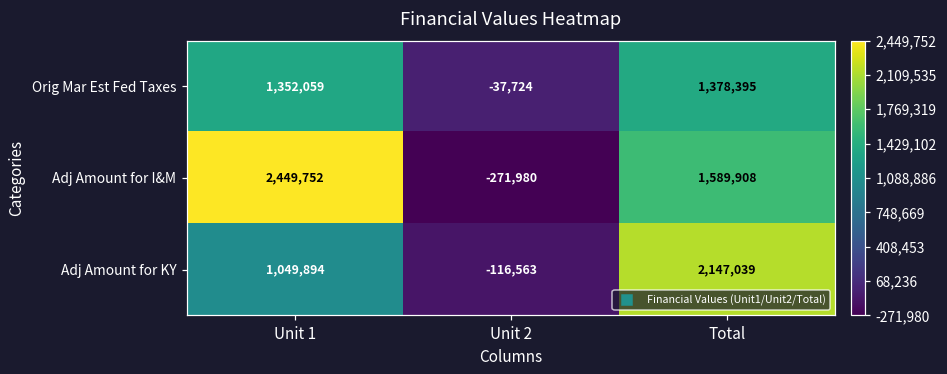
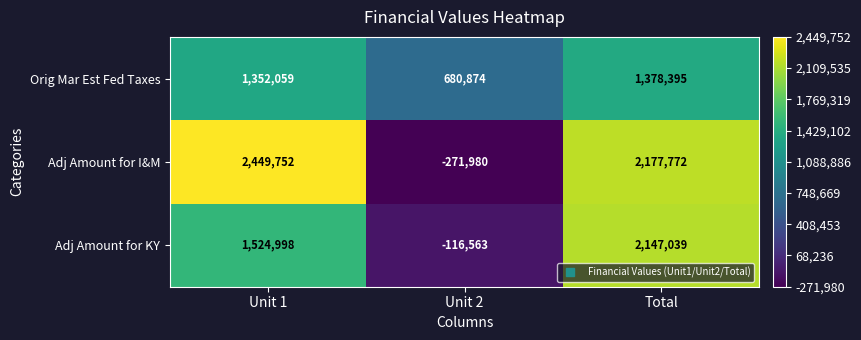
  {
    "Orig Mar Est Fed Taxes": {
      "Unit 1": "1,352,059",
-     "Unit 2": "-37,724",
+     "Unit 2": "680,874",
      "Total": "1,378,395"
    },
    "Adj Amount for I&M": {
      "Unit 1": "2,449,752",
      "Unit 2": "-271,980",
-     "Total": "1,589,908"
+     "Total": "2,177,772"
    },
    "Adj Amount for KY": {
-     "Unit 1": "1,049,894",
+     "Unit 1": "1,524,998",
      "Unit 2": "-116,563",
      "Total": "2,147,039"
    }
  }
